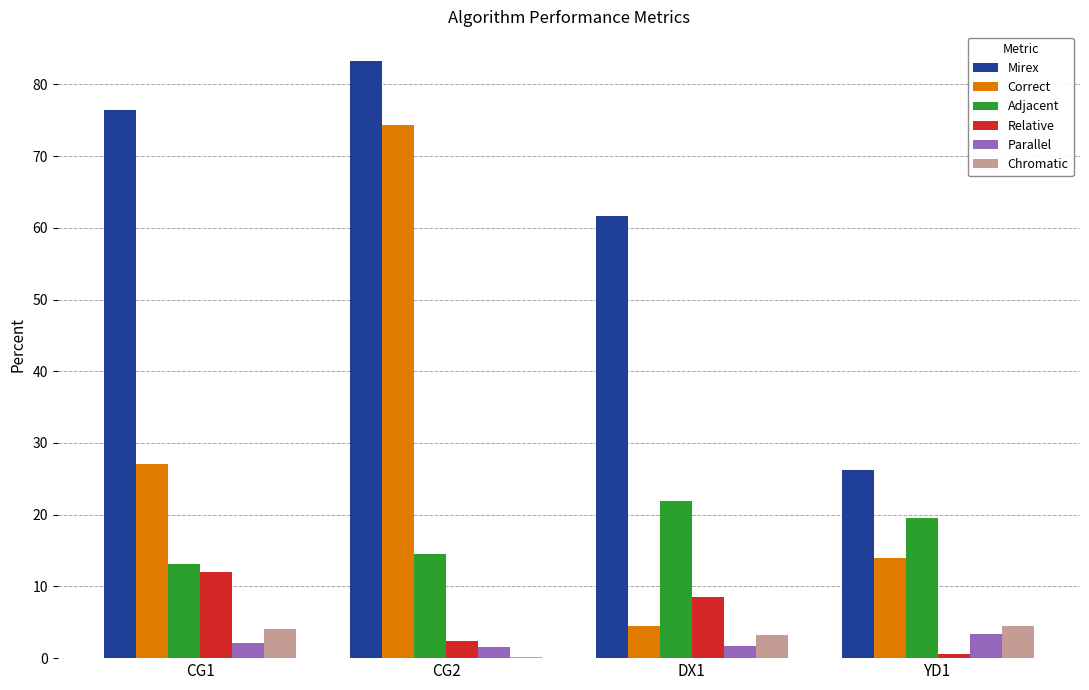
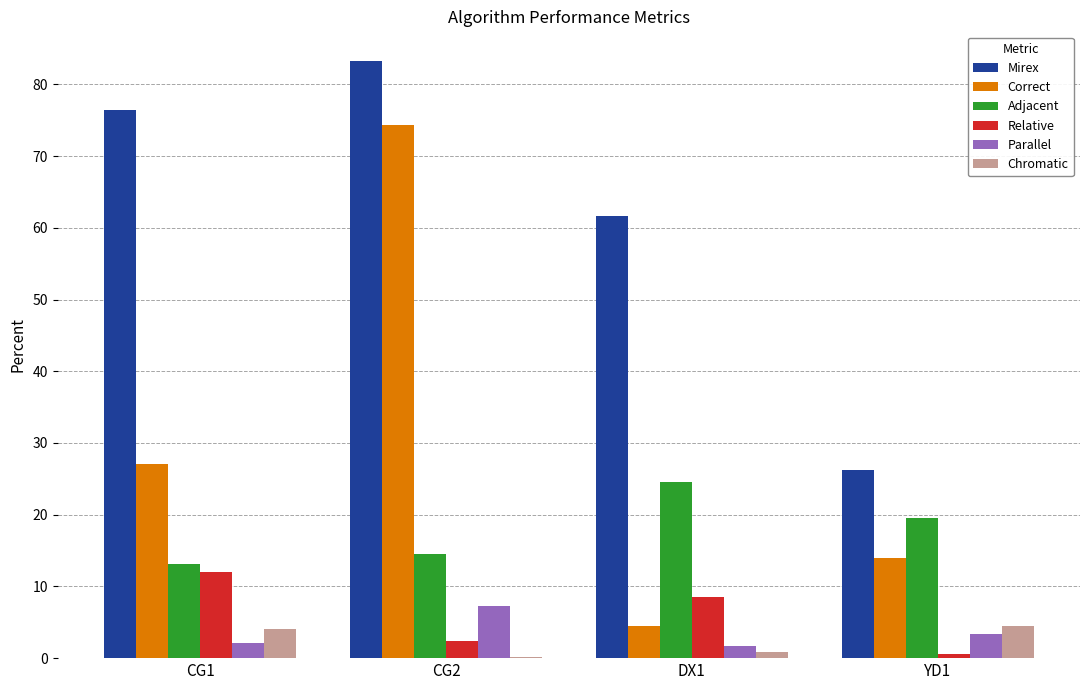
  {
    "Mirex": {
      "CG1": 76,
      "CG2": 83,
      "DX1": 62,
      "YD1": 26
    },
    "Correct": {
      "CG1": 27,
      "CG2": 74,
      "DX1": 5,
      "YD1": 14
    },
    "Adjacent": {
      "CG1": 13,
      "CG2": 14,
-     "DX1": 22,
+     "DX1": 25,
      "YD1": 20
    },
    "Relative": {
      "CG1": 12,
      "CG2": 2,
      "DX1": 8,
      "YD1": 1
    },
    "Parallel": {
      "CG1": 2,
-     "CG2": 2,
+     "CG2": 7,
      "DX1": 2,
      "YD1": 3
    },
    "Chromatic": {
      "CG1": 4,
-     "DX1": 3,
+     "DX1": 1,
      "YD1": 5
    }
  }
